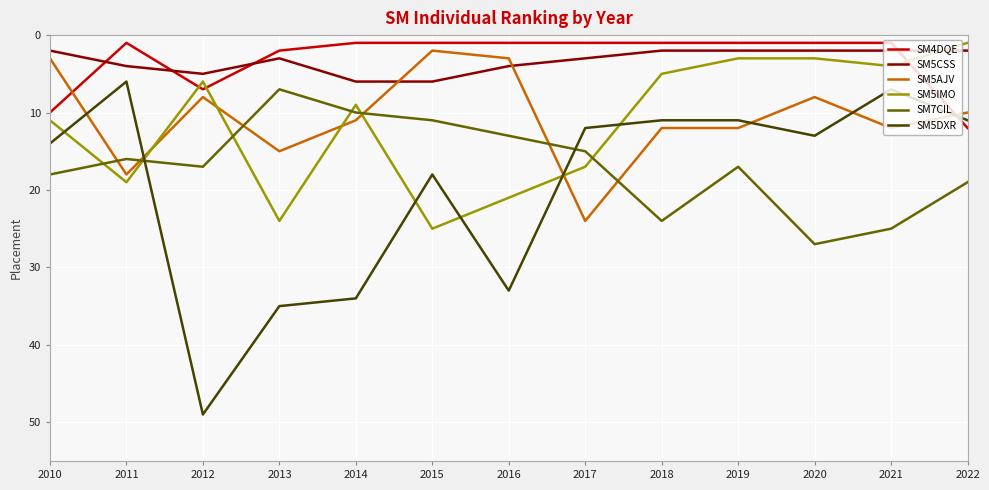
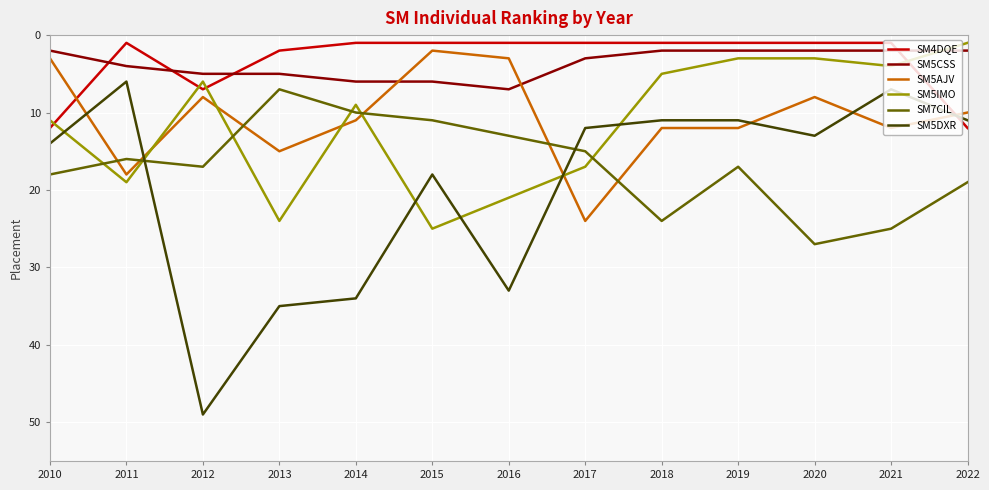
  {
    "SM4DQE": {
-     "2010": 10,
+     "2010": 12,
      "2011": 1,
      "2012": 7,
      "2013": 2,
      "2014": 1,
      "2015": 1,
      "2016": 1,
      "2017": 1,
      "2018": 1,
      "2019": 1,
      "2020": 1,
      "2022": 12
    },
    "SM5CSS": {
      "2010": 2,
      "2011": 4,
      "2012": 5,
-     "2013": 3,
+     "2013": 5,
      "2014": 6,
      "2015": 6,
-     "2016": 4,
+     "2016": 7,
      "2017": 3,
      "2018": 2,
      "2019": 2,
      "2020": 2,
      "2022": 2
    },
    "SM5AJV": {
      "2010": 3,
      "2011": 18,
      "2012": 8,
      "2013": 15,
      "2014": 11,
      "2015": 2,
      "2016": 3,
      "2017": 24,
      "2018": 12,
      "2019": 12,
      "2020": 8,
      "2022": 10
    },
    "SM5IMO": {
      "2010": 11,
      "2011": 19,
      "2012": 6,
      "2013": 24,
      "2014": 9,
      "2015": 25,
      "2016": 21,
      "2017": 17,
      "2018": 5,
      "2019": 3,
      "2020": 3,
      "2022": 1
    }
  }
